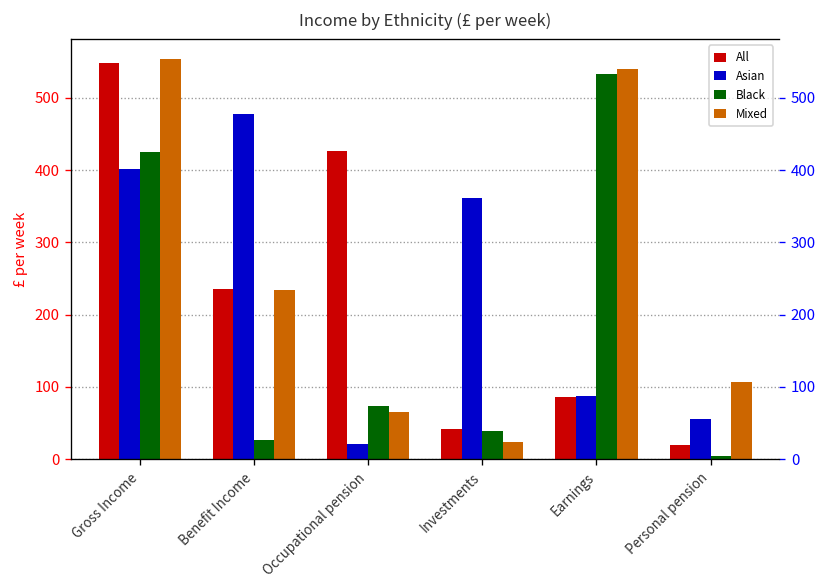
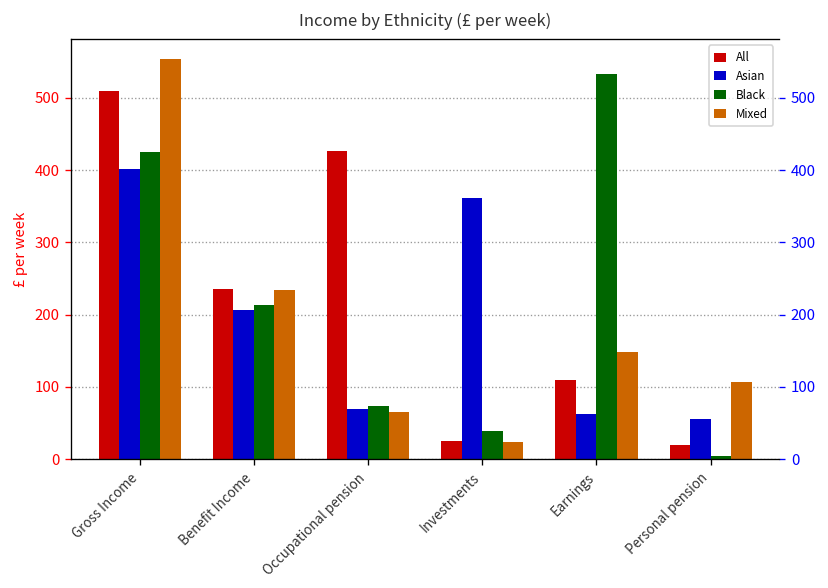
  {
    "All": {
-     "Gross Income": 550,
+     "Gross Income": 510,
      "Benefit Income": 240,
      "Occupational pension": 430,
-     "Investments": 40,
-     "Earnings": 90,
+     "Investments": 30,
+     "Earnings": 110,
      "Personal pension": 20
    },
    "Asian": {
      "Gross Income": 400,
-     "Benefit Income": 480,
-     "Occupational pension": 20,
+     "Benefit Income": 210,
+     "Occupational pension": 70,
      "Investments": 360,
-     "Earnings": 90,
+     "Earnings": 60,
      "Personal pension": 60
    },
    "Black": {
      "Gross Income": 430,
-     "Benefit Income": 30,
+     "Benefit Income": 210,
      "Occupational pension": 70,
      "Investments": 40,
      "Earnings": 530
    },
    "Mixed": {
      "Gross Income": 550,
      "Benefit Income": 230,
      "Occupational pension": 70,
      "Investments": 20,
-     "Earnings": 540,
+     "Earnings": 150,
      "Personal pension": 110
    }
  }
